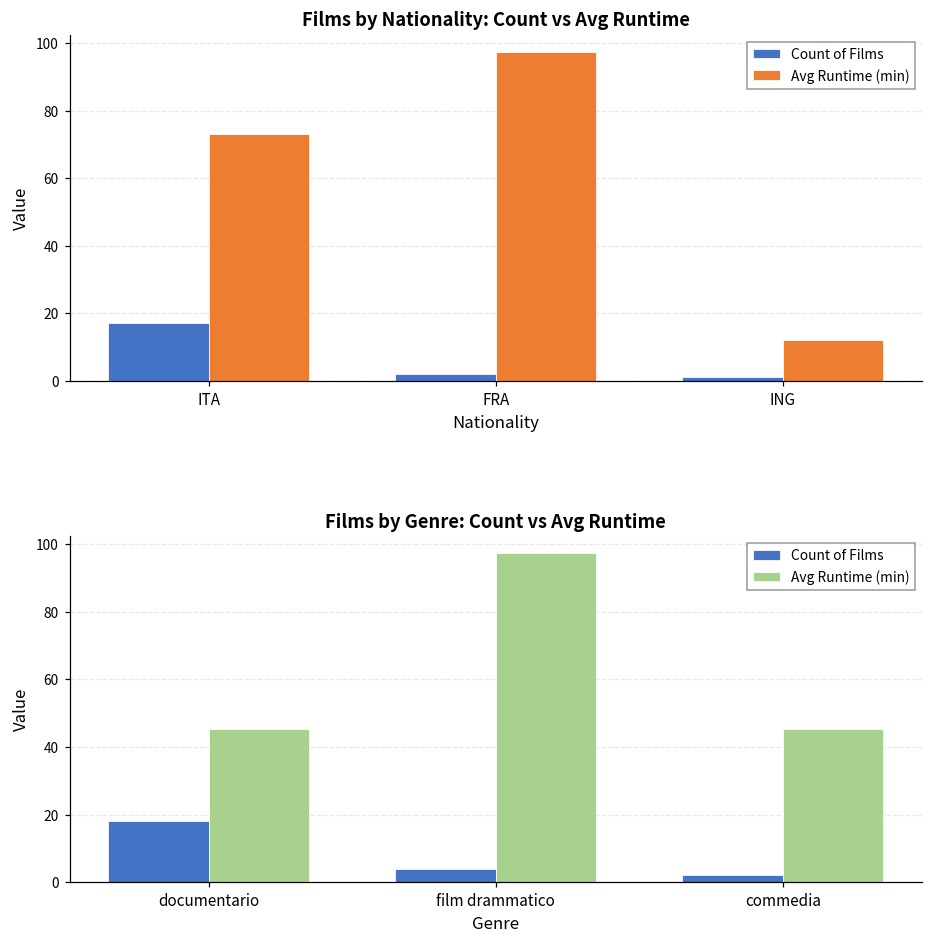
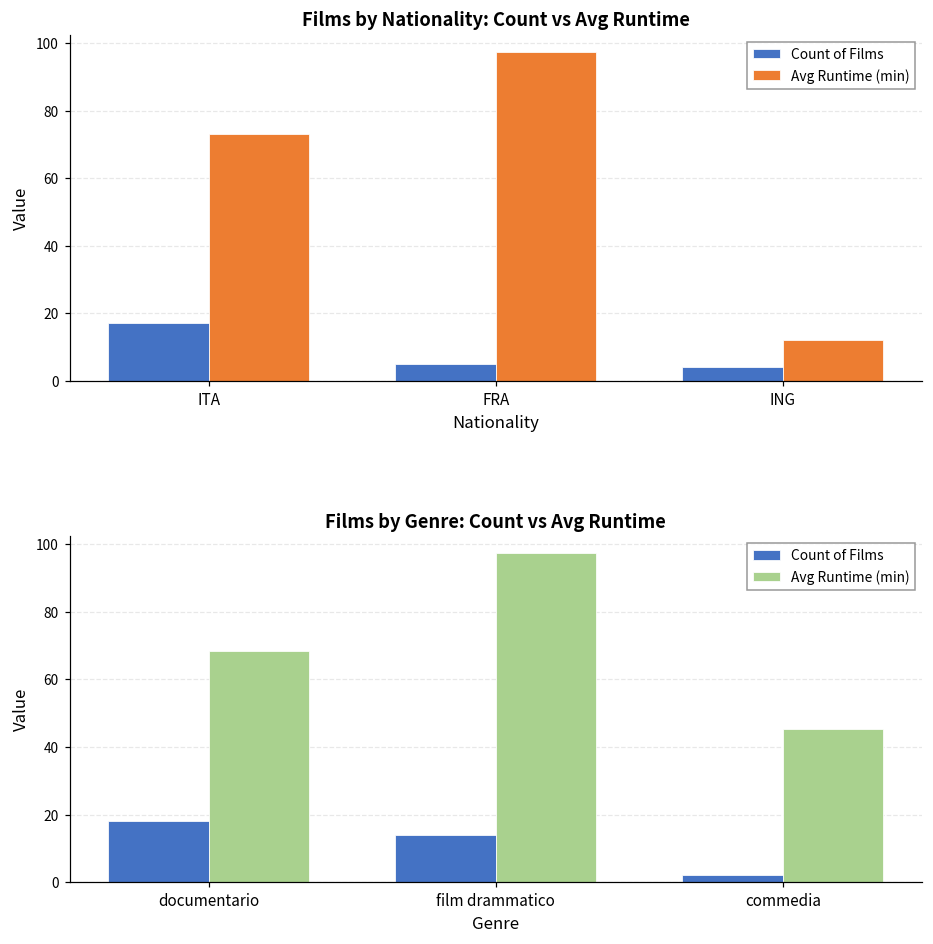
  {
    "Films by Nationality: Count vs Avg Runtime": {
      "Count of Films": {
        "ITA": 17,
-       "FRA": 2,
-       "ING": 1
+       "FRA": 5,
+       "ING": 4
      }
    },
    "Films by Genre: Count vs Avg Runtime": {
      "Count of Films": {
        "documentario": 18,
-       "film drammatico": 4,
+       "film drammatico": 14,
        "commedia": 2
      },
      "Avg Runtime (min)": {
-       "documentario": 45,
+       "documentario": 69,
        "film drammatico": 98,
        "commedia": 45
      }
    }
  }
